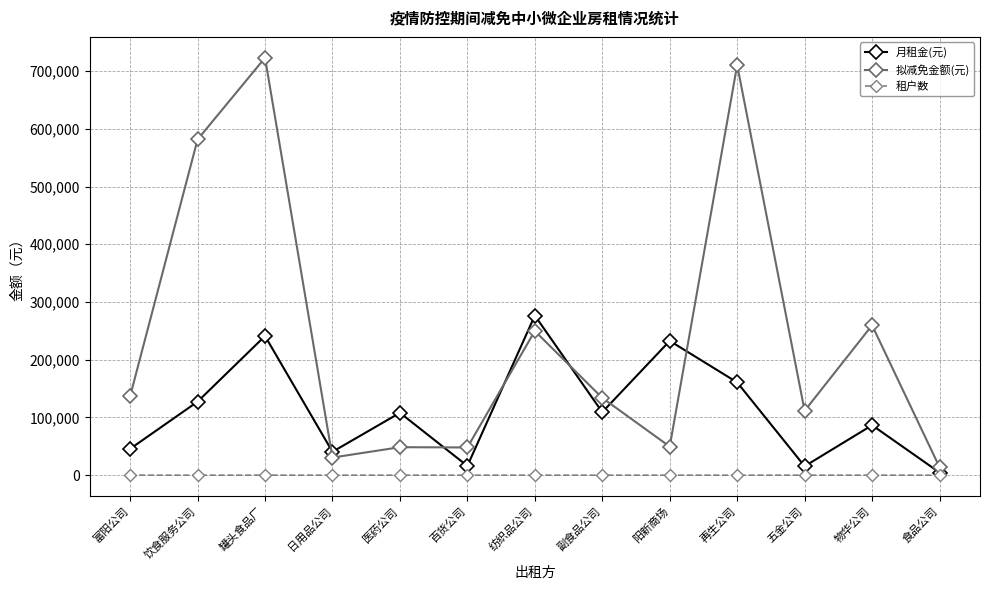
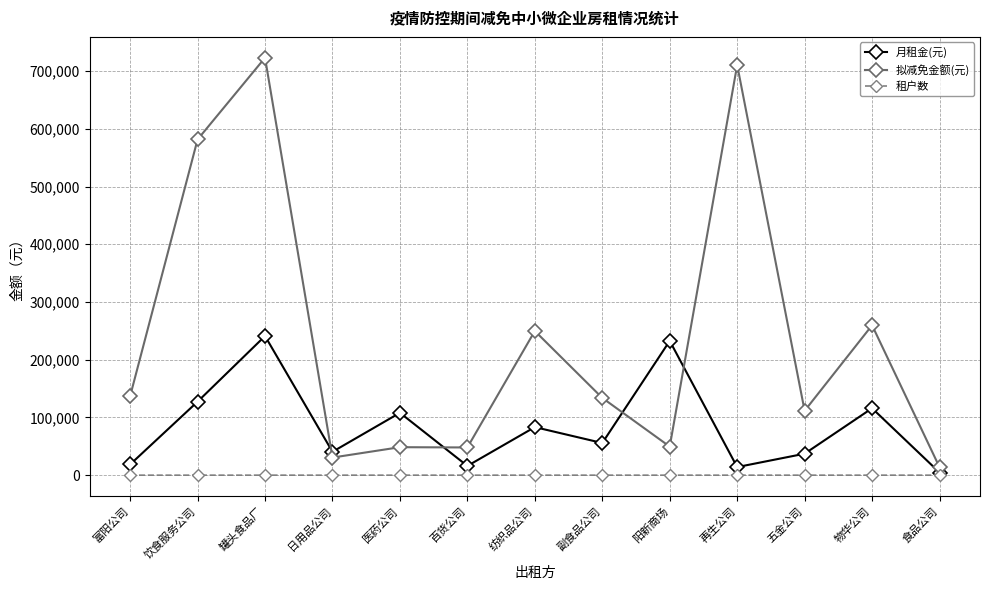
  {
    "月租金(元)": {
-     "富阳公司": "50,000",
+     "富阳公司": "20,000",
      "饮食服务公司": "130,000",
      "罐头食品厂": "240,000",
      "日用品公司": "40,000",
      "医药公司": "110,000",
      "百货公司": "20,000",
-     "纺织品公司": "280,000",
-     "副食品公司": "110,000",
+     "纺织品公司": "80,000",
+     "副食品公司": "60,000",
      "阳新商场": "230,000",
-     "再生公司": "160,000",
-     "五金公司": "20,000",
-     "物华公司": "90,000",
+     "再生公司": "10,000",
+     "五金公司": "40,000",
+     "物华公司": "120,000",
      "食品公司": "0"
    }
  }
